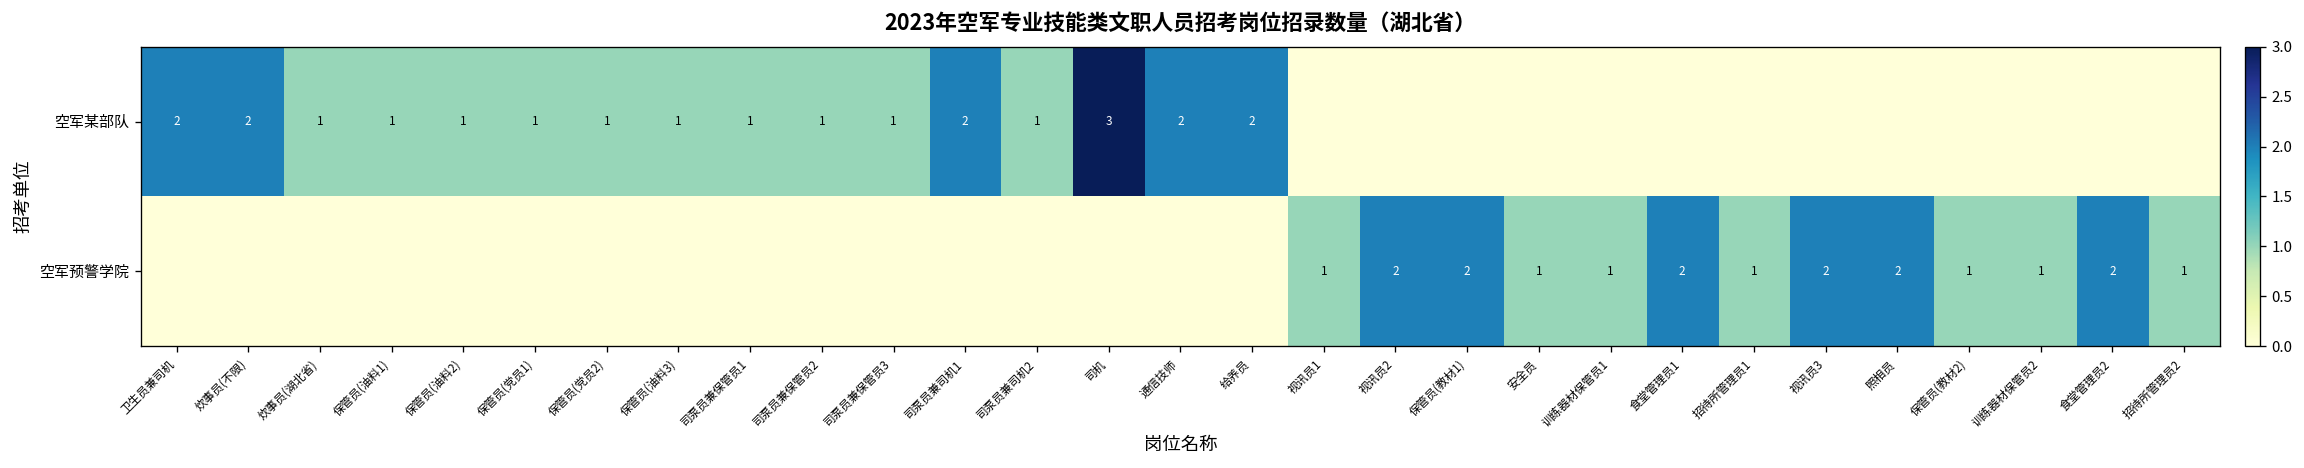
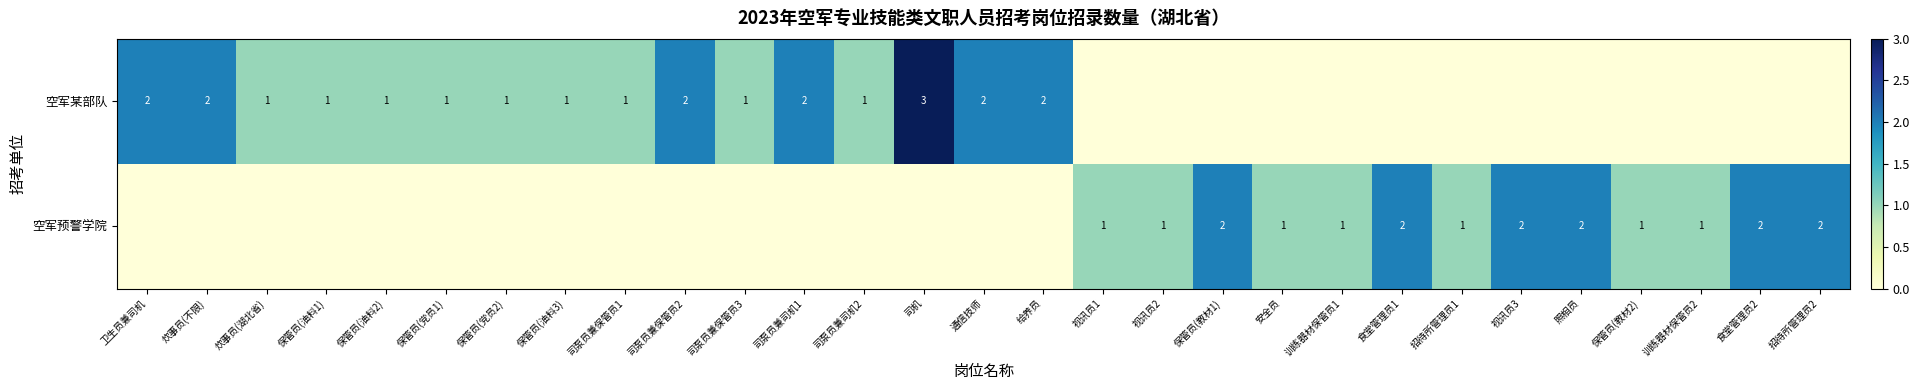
  {
    "空军某部队": {
      "卫生员兼司机": 2,
      "炊事员(不限)": 2,
      "炊事员(湖北省)": 1,
      "保管员(油料1)": 1,
      "保管员(油料2)": 1,
      "保管员(党员1)": 1,
      "保管员(党员2)": 1,
      "保管员(油料3)": 1,
      "司泵员兼保管员1": 1,
-     "司泵员兼保管员2": 1,
+     "司泵员兼保管员2": 2,
      "司泵员兼保管员3": 1,
      "司泵员兼司机1": 2,
      "司泵员兼司机2": 1,
      "司机": 3,
      "通信技师": 2,
      "给养员": 2
    },
    "空军预警学院": {
      "视讯员1": 1,
-     "视讯员2": 2,
+     "视讯员2": 1,
      "保管员(教材1)": 2,
      "安全员": 1,
      "训练器材保管员1": 1,
      "食堂管理员1": 2,
      "招待所管理员1": 1,
      "视讯员3": 2,
      "照相员": 2,
      "保管员(教材2)": 1,
      "训练器材保管员2": 1,
      "食堂管理员2": 2,
-     "招待所管理员2": 1
+     "招待所管理员2": 2
    }
  }
